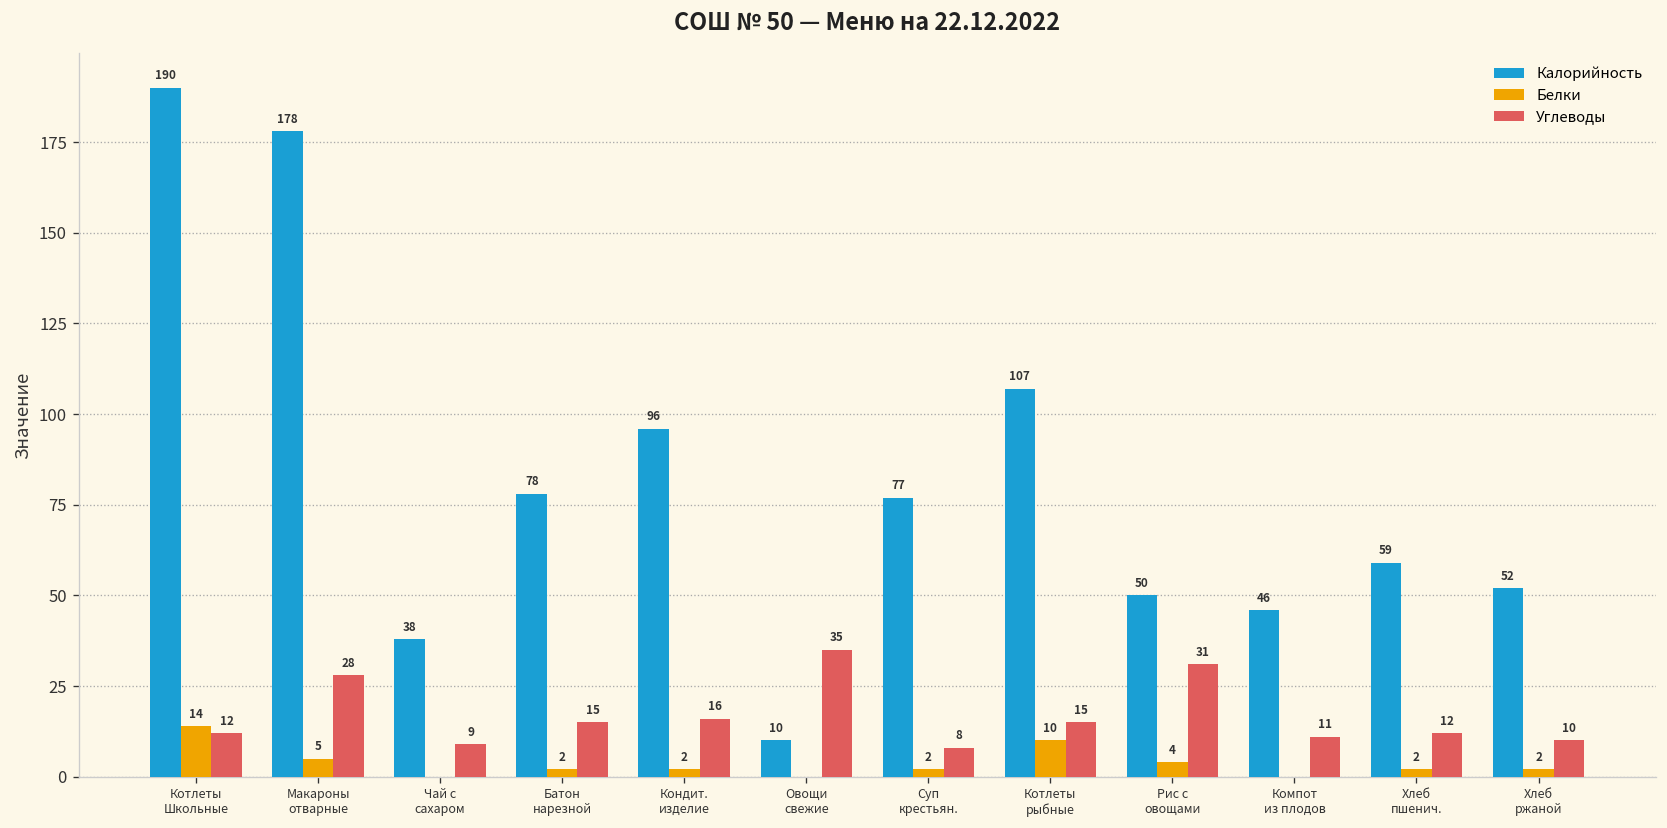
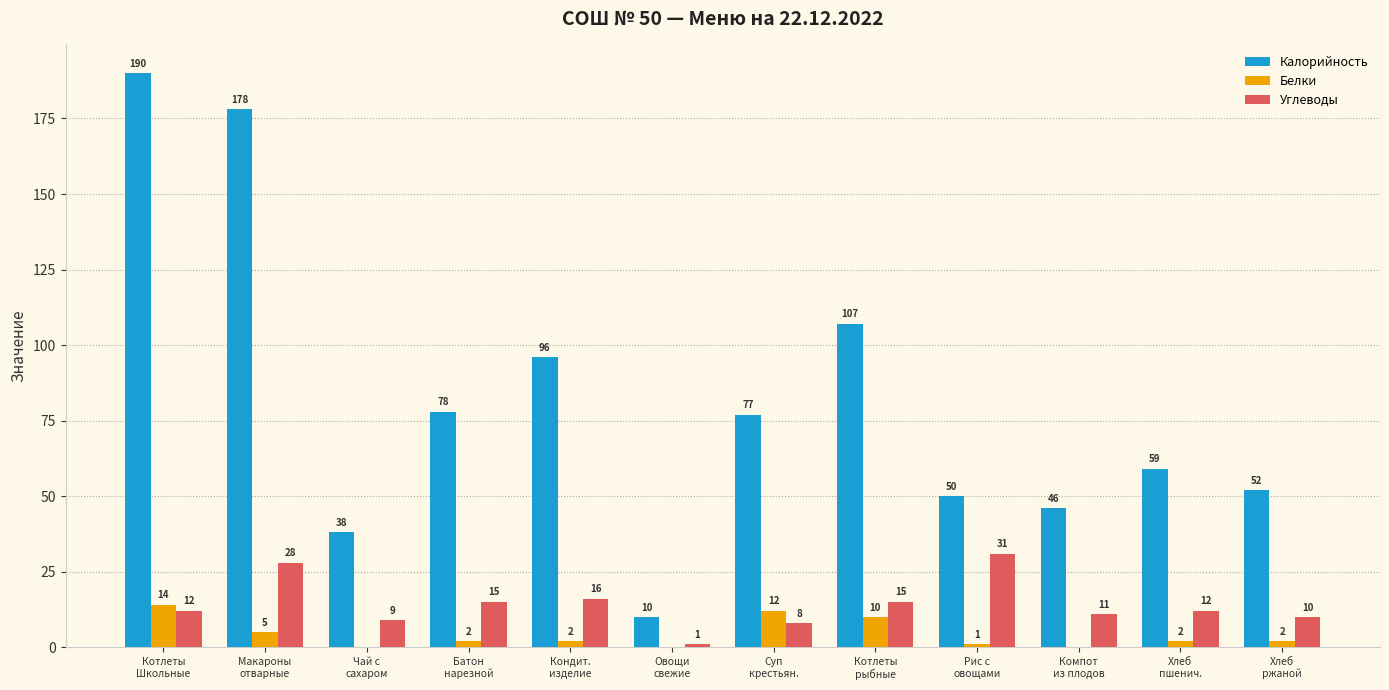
  {
    "Калорийность": {
      "Котлеты Школьные": 190,
      "Макароны отварные": 178,
      "Чай с сахаром": 38,
      "Батон нарезной": 78,
      "Кондит. изделие": 96,
      "Овощи свежие": 10,
      "Суп крестьян.": 77,
      "Котлеты рыбные": 107,
      "Рис с овощами": 50,
      "Компот из плодов": 46,
      "Хлеб пшенич.": 59,
      "Хлеб ржаной": 52
    },
    "Белки": {
      "Котлеты Школьные": 14,
      "Макароны отварные": 5,
      "Батон нарезной": 2,
      "Кондит. изделие": 2,
-     "Суп крестьян.": 2,
+     "Суп крестьян.": 12,
      "Котлеты рыбные": 10,
-     "Рис с овощами": 4,
+     "Рис с овощами": 1,
      "Хлеб пшенич.": 2,
      "Хлеб ржаной": 2
    },
    "Углеводы": {
      "Котлеты Школьные": 12,
      "Макароны отварные": 28,
      "Чай с сахаром": 9,
      "Батон нарезной": 15,
      "Кондит. изделие": 16,
-     "Овощи свежие": 35,
+     "Овощи свежие": 1,
      "Суп крестьян.": 8,
      "Котлеты рыбные": 15,
      "Рис с овощами": 31,
      "Компот из плодов": 11,
      "Хлеб пшенич.": 12,
      "Хлеб ржаной": 10
    }
  }
